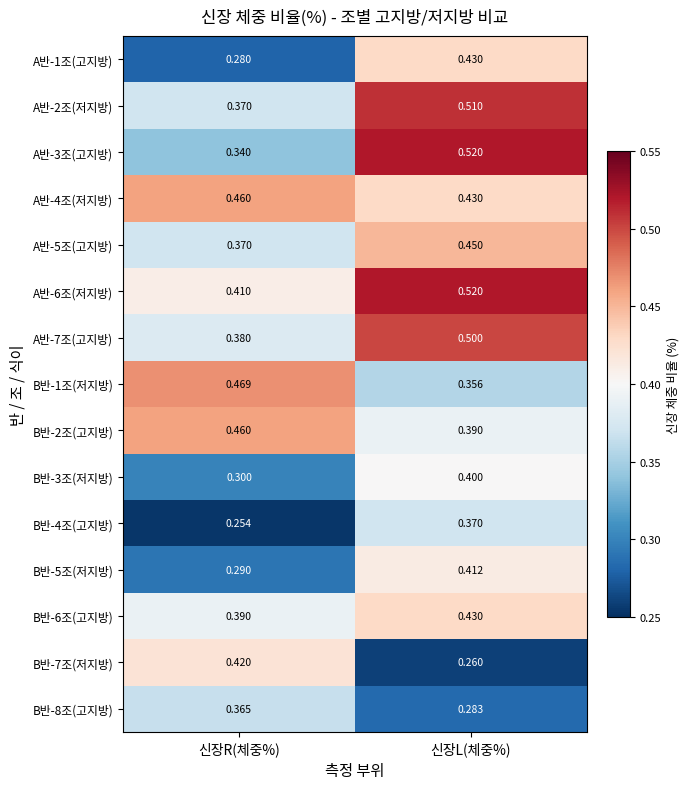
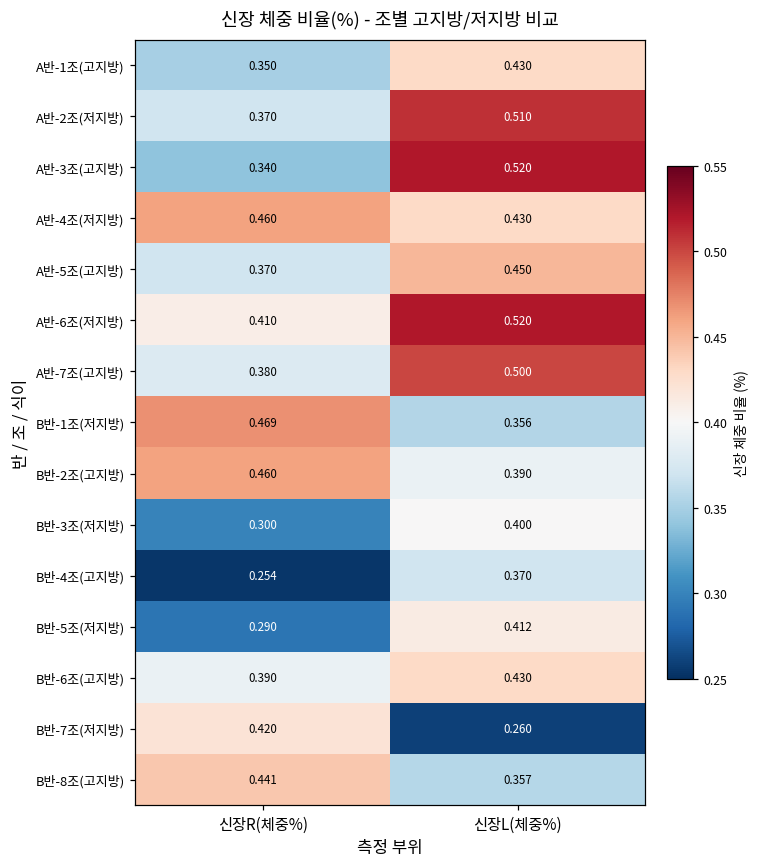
  {
    "A반-1조(고지방)": {
-     "신장R(체중%)": 0.280,
+     "신장R(체중%)": 0.350,
      "신장L(체중%)": 0.430
    },
    "A반-2조(저지방)": {
      "신장R(체중%)": 0.370,
      "신장L(체중%)": 0.510
    },
    "A반-3조(고지방)": {
      "신장R(체중%)": 0.340,
      "신장L(체중%)": 0.520
    },
    "A반-4조(저지방)": {
      "신장R(체중%)": 0.460,
      "신장L(체중%)": 0.430
    },
    "A반-5조(고지방)": {
      "신장R(체중%)": 0.370,
      "신장L(체중%)": 0.450
    },
    "A반-6조(저지방)": {
      "신장R(체중%)": 0.410,
      "신장L(체중%)": 0.520
    },
    "A반-7조(고지방)": {
      "신장R(체중%)": 0.380,
      "신장L(체중%)": 0.500
    },
    "B반-1조(저지방)": {
      "신장R(체중%)": 0.469,
      "신장L(체중%)": 0.356
    },
    "B반-2조(고지방)": {
      "신장R(체중%)": 0.460,
      "신장L(체중%)": 0.390
    },
    "B반-3조(저지방)": {
      "신장R(체중%)": 0.300,
      "신장L(체중%)": 0.400
    },
    "B반-4조(고지방)": {
      "신장R(체중%)": 0.254,
      "신장L(체중%)": 0.370
    },
    "B반-5조(저지방)": {
      "신장R(체중%)": 0.290,
      "신장L(체중%)": 0.412
    },
    "B반-6조(고지방)": {
      "신장R(체중%)": 0.390,
      "신장L(체중%)": 0.430
    },
    "B반-7조(저지방)": {
      "신장R(체중%)": 0.420,
      "신장L(체중%)": 0.260
    },
    "B반-8조(고지방)": {
-     "신장R(체중%)": 0.365,
-     "신장L(체중%)": 0.283
+     "신장R(체중%)": 0.441,
+     "신장L(체중%)": 0.357
    }
  }
